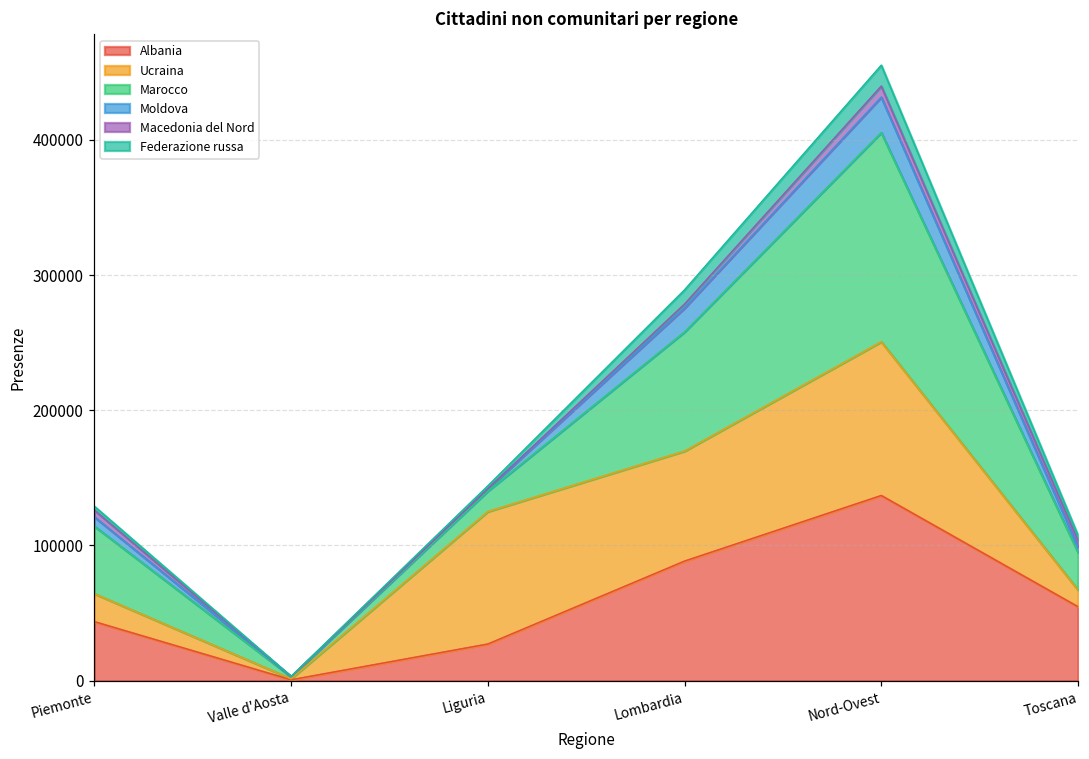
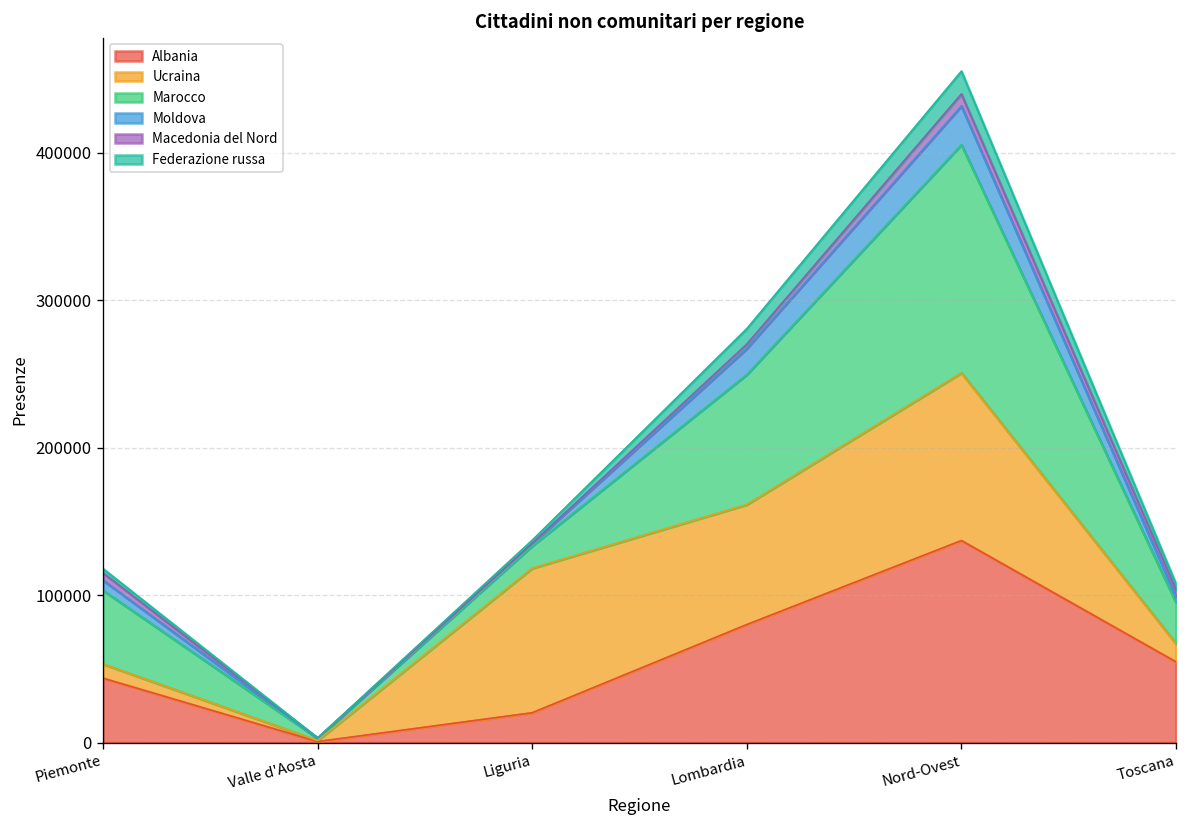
  {
    "Albania": {
      "Piemonte": 44000,
-     "Liguria": 27000,
-     "Lombardia": 88000,
+     "Liguria": 20000,
+     "Lombardia": 80000,
      "Nord-Ovest": 137000,
      "Toscana": 55000
    },
    "Ucraina": {
-     "Piemonte": 21000,
+     "Piemonte": 10000,
      "Liguria": 98000,
      "Lombardia": 81000,
      "Nord-Ovest": 114000,
      "Toscana": 12000
    },
    "Moldova": {
      "Piemonte": 7000,
      "Lombardia": 18000,
      "Nord-Ovest": 26000,
      "Toscana": 4000
    },
    "Macedonia del Nord": {
      "Piemonte": 5000,
      "Lombardia": 3000,
      "Nord-Ovest": 8000,
      "Toscana": 5000
    }
  }
